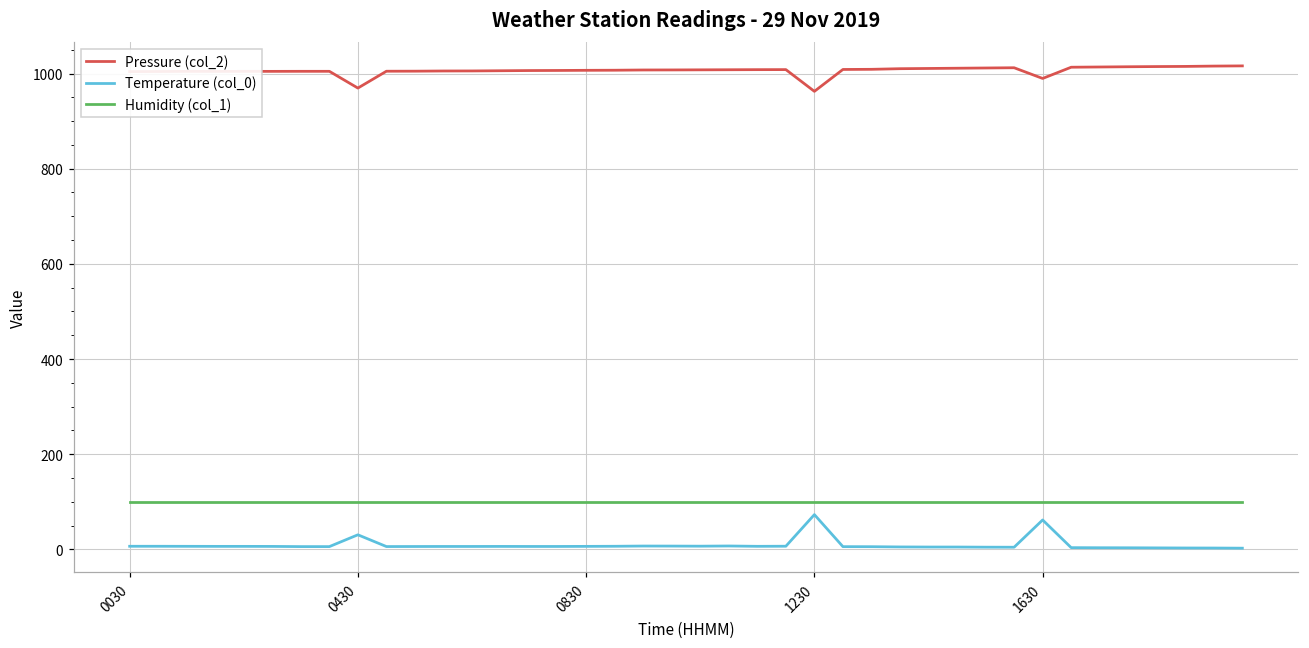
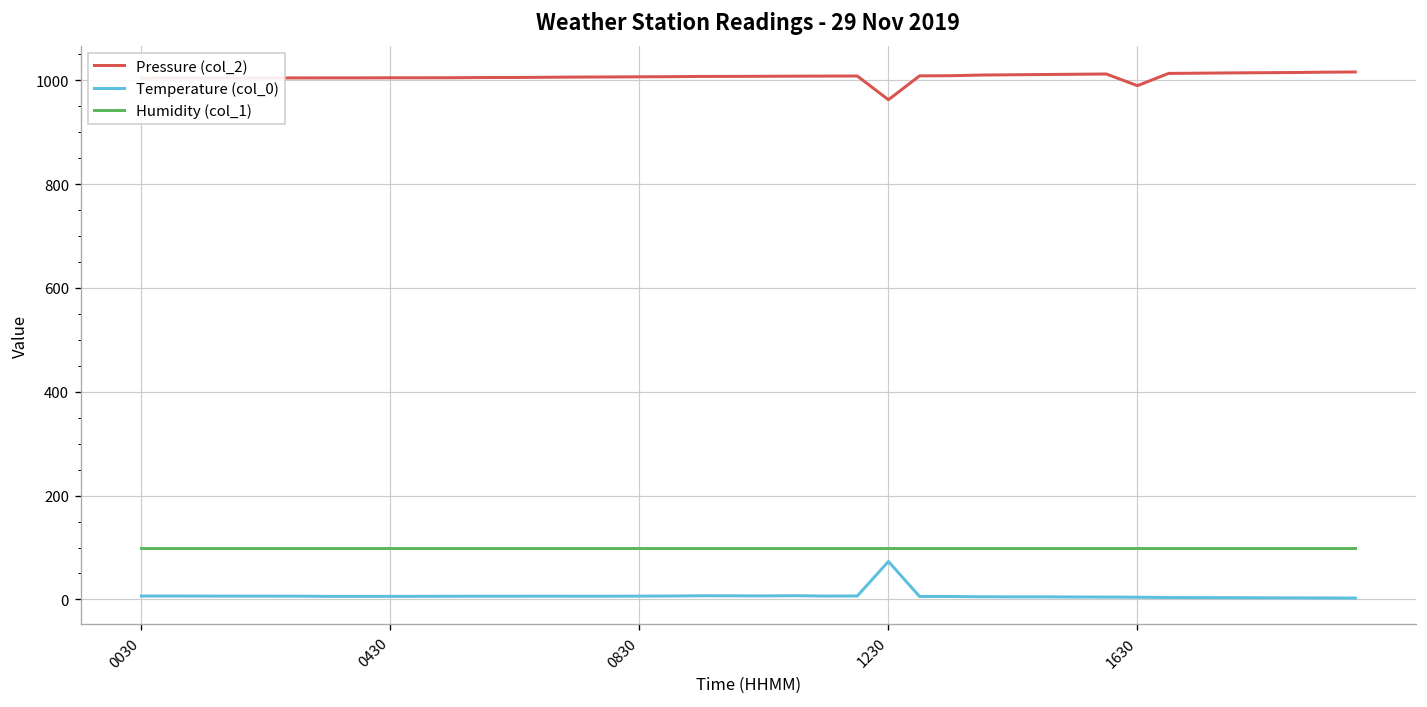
  {
    "Pressure (col_2)": {
-     "0430": 970,
+     "0430": 1000,
      "0830": 1010,
      "1230": 960,
      "1630": 990
    },
    "Temperature (col_0)": {
      "0030": 10,
-     "0430": 30,
+     "0430": 10,
      "0830": 10,
      "1230": 70,
-     "1630": 60
+     "1630": 0
    },
    "Humidity (col_1)": {
      "0030": 100,
      "0430": 100,
      "0830": 100,
      "1230": 100,
      "1630": 100
    }
  }
